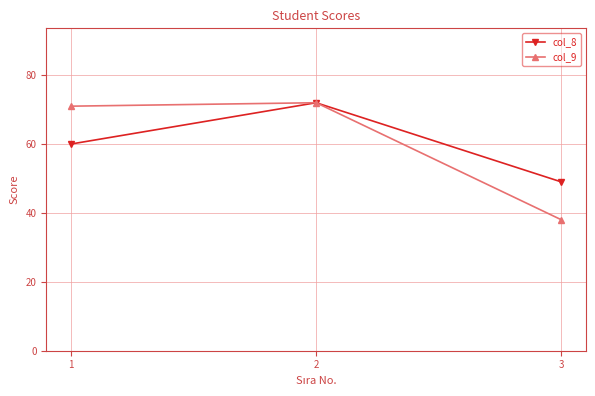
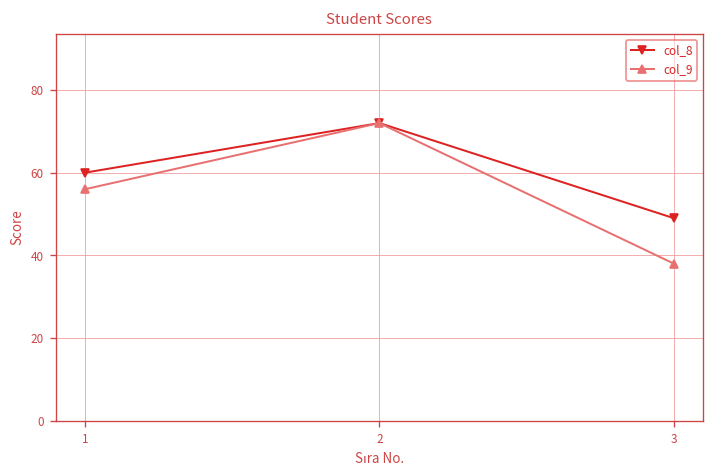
  {
    "col_8": {
      "1": 60,
      "3": 49
    },
    "col_9": {
-     "1": 71,
+     "1": 56,
      "3": 38
    }
  }
